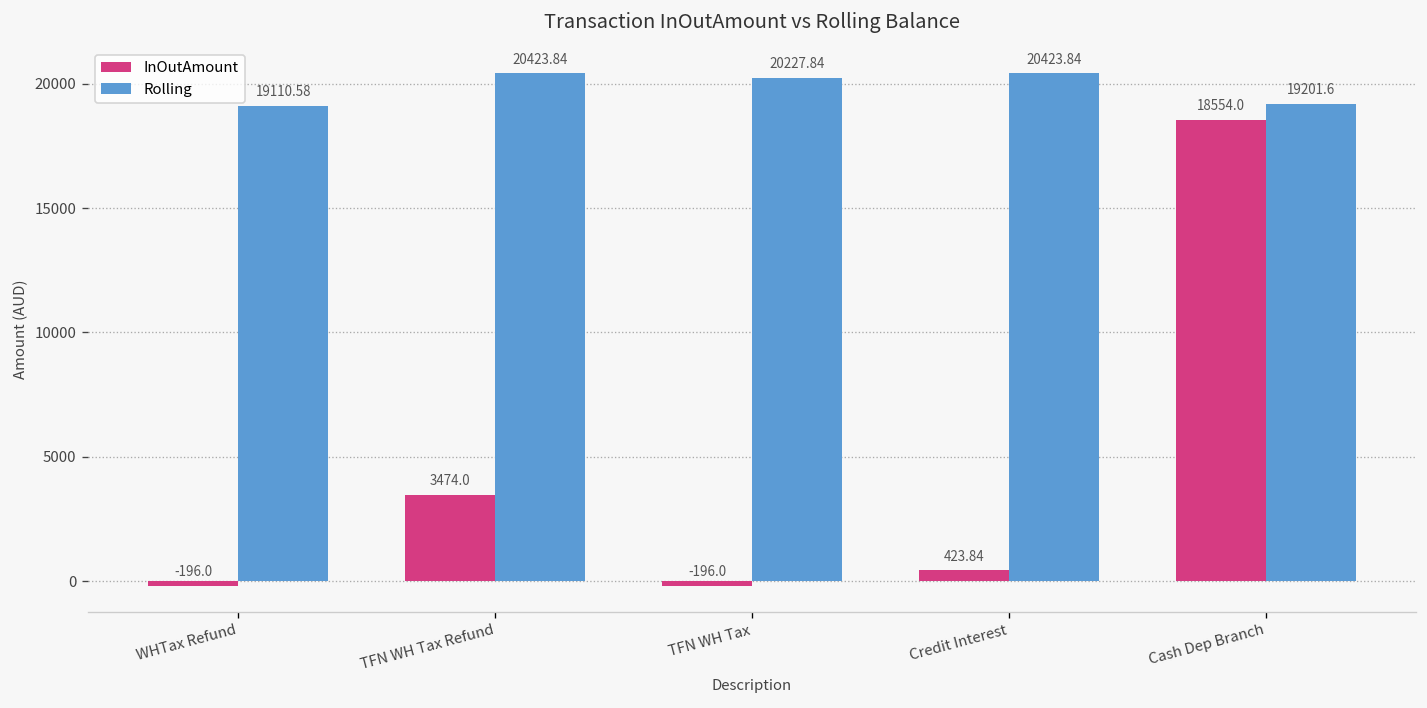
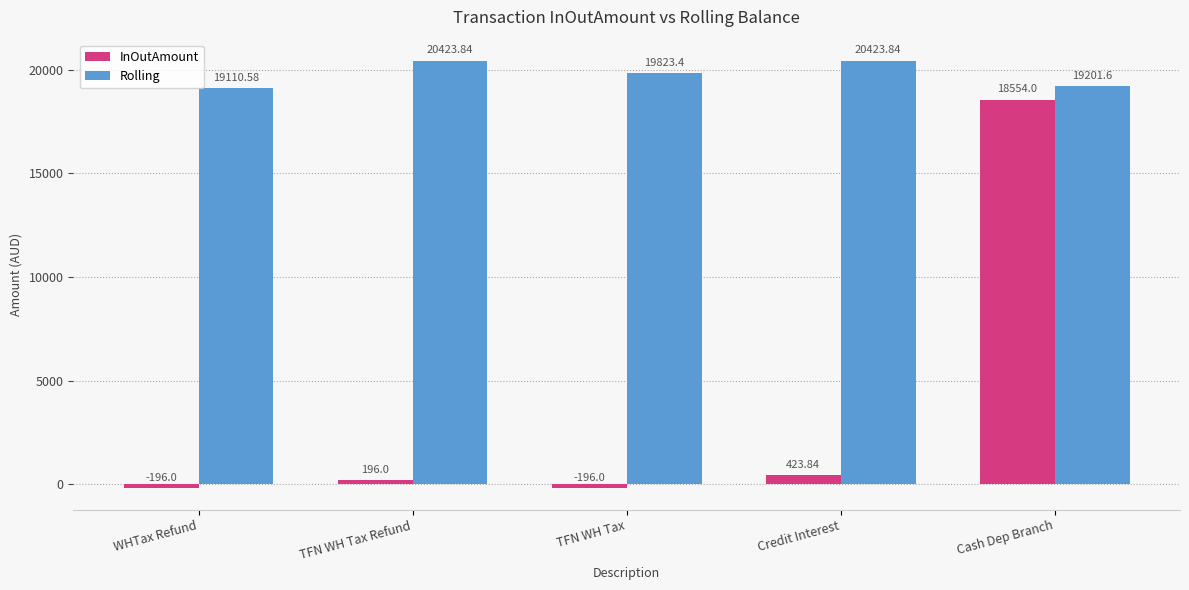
  {
    "InOutAmount": {
      "WHTax Refund": -196.0,
-     "TFN WH Tax Refund": 3474.0,
+     "TFN WH Tax Refund": 196.0,
      "TFN WH Tax": -196.0,
      "Credit Interest": 423.84,
      "Cash Dep Branch": 18554.0
    },
    "Rolling": {
      "WHTax Refund": 19110.58,
      "TFN WH Tax Refund": 20423.84,
-     "TFN WH Tax": 20227.84,
+     "TFN WH Tax": 19823.4,
      "Credit Interest": 20423.84,
      "Cash Dep Branch": 19201.6
    }
  }
